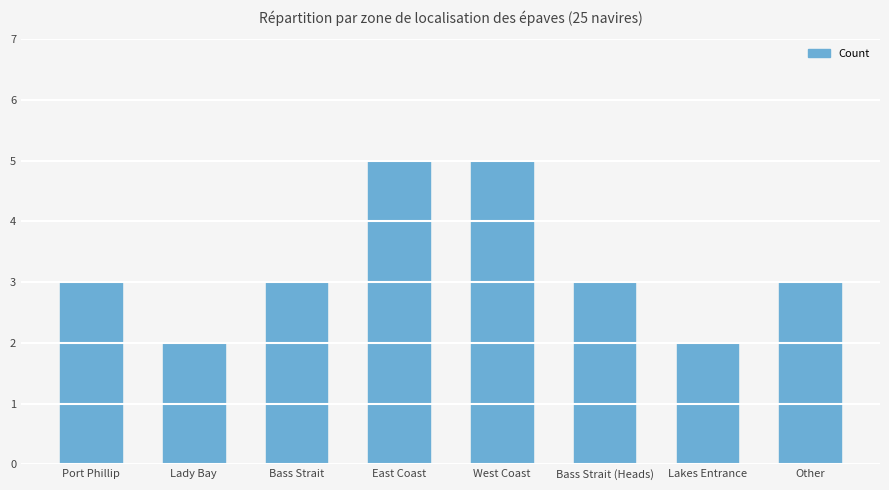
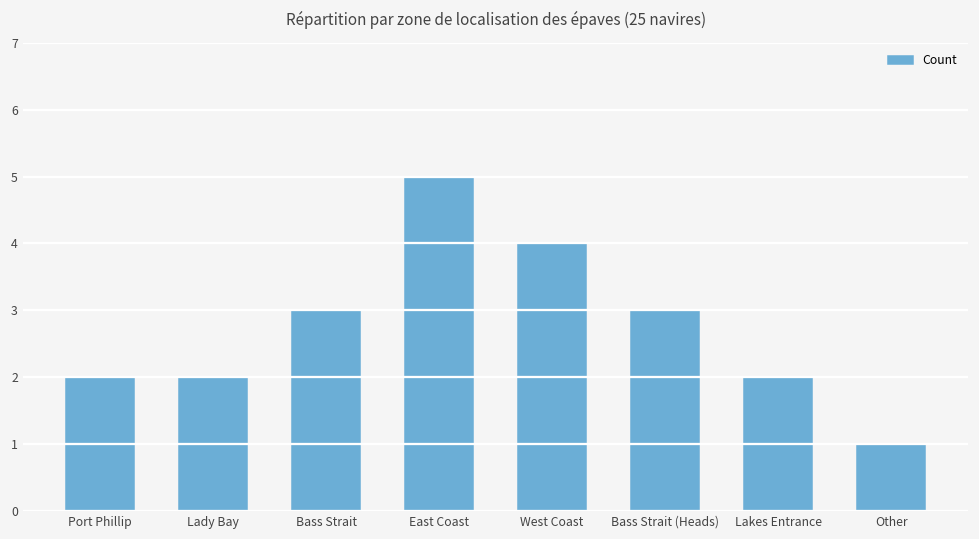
  {
-   "Port Phillip": 3,
+   "Port Phillip": 2,
    "Lady Bay": 2,
    "Bass Strait": 3,
    "East Coast": 5,
-   "West Coast": 5,
+   "West Coast": 4,
    "Bass Strait (Heads)": 3,
    "Lakes Entrance": 2,
-   "Other": 3
+   "Other": 1
  }
